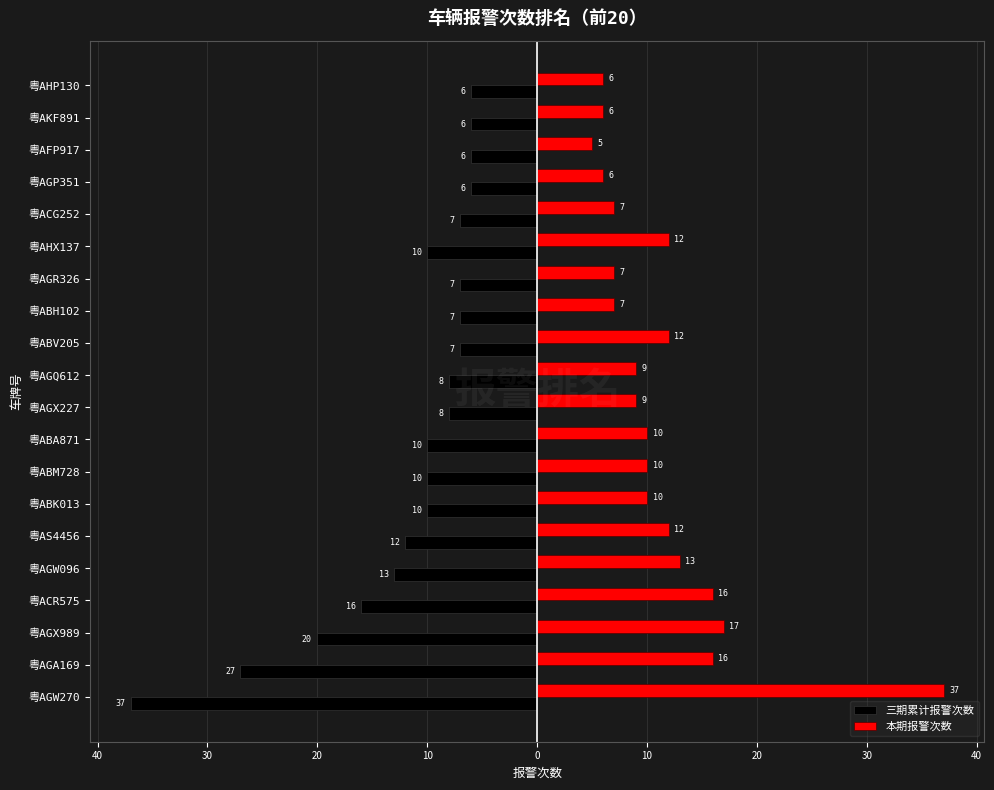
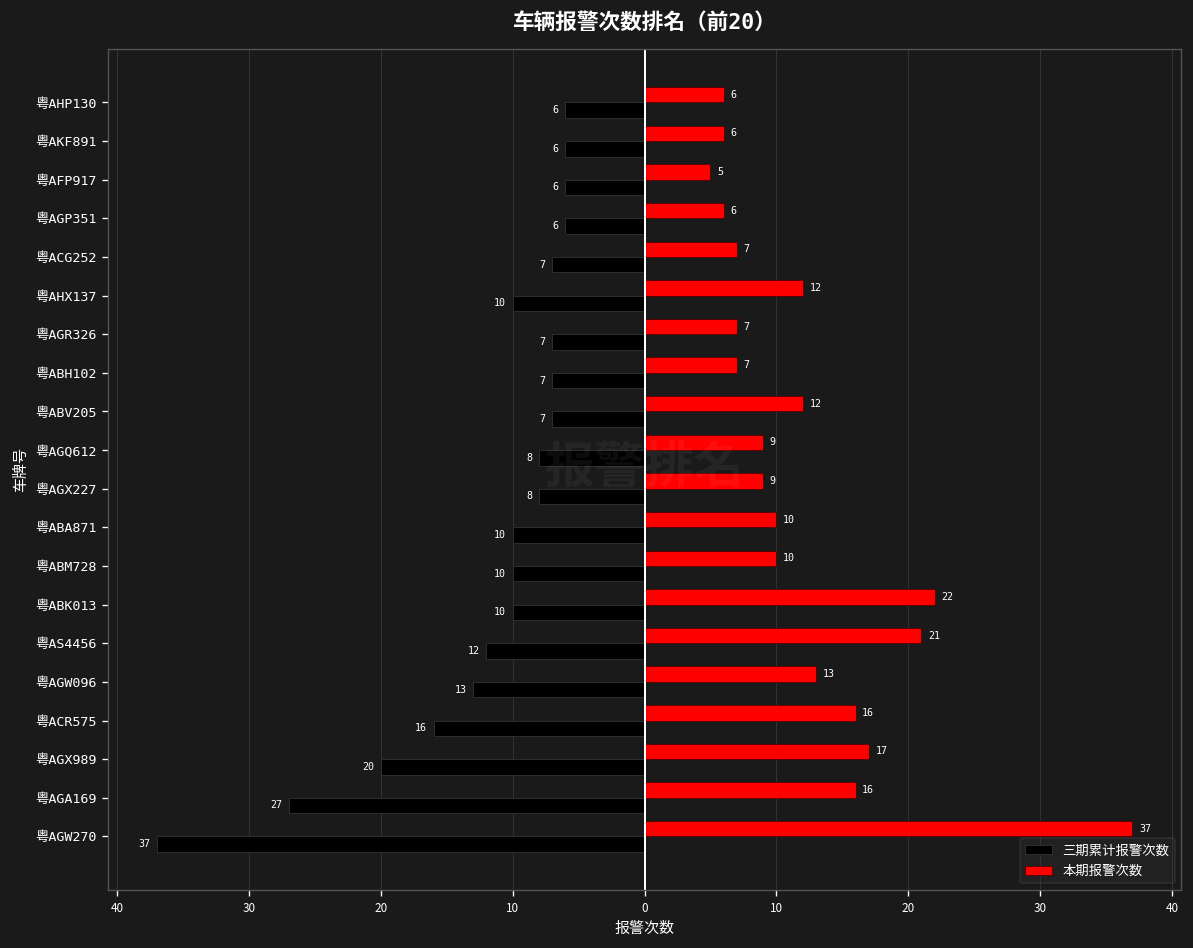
  {
    "本期报警次数": {
      "粤AHP130": 6,
      "粤AKF891": 6,
      "粤AFP917": 5,
      "粤AGP351": 6,
      "粤ACG252": 7,
      "粤AHX137": 12,
      "粤AGR326": 7,
      "粤ABH102": 7,
      "粤ABV205": 12,
      "粤AGQ612": 9,
      "粤AGX227": 9,
      "粤ABA871": 10,
      "粤ABM728": 10,
-     "粤ABK013": 10,
-     "粤AS4456": 12,
+     "粤ABK013": 22,
+     "粤AS4456": 21,
      "粤AGW096": 13,
      "粤ACR575": 16,
      "粤AGX989": 17,
      "粤AGA169": 16,
      "粤AGW270": 37
    }
  }
